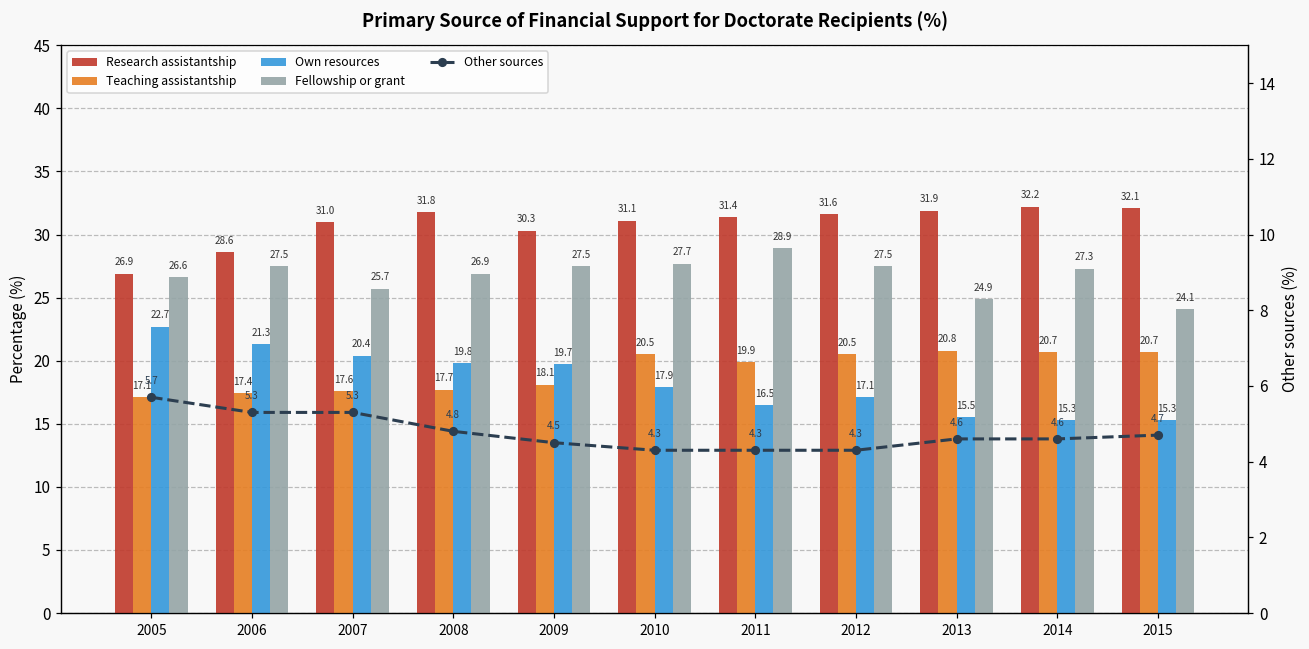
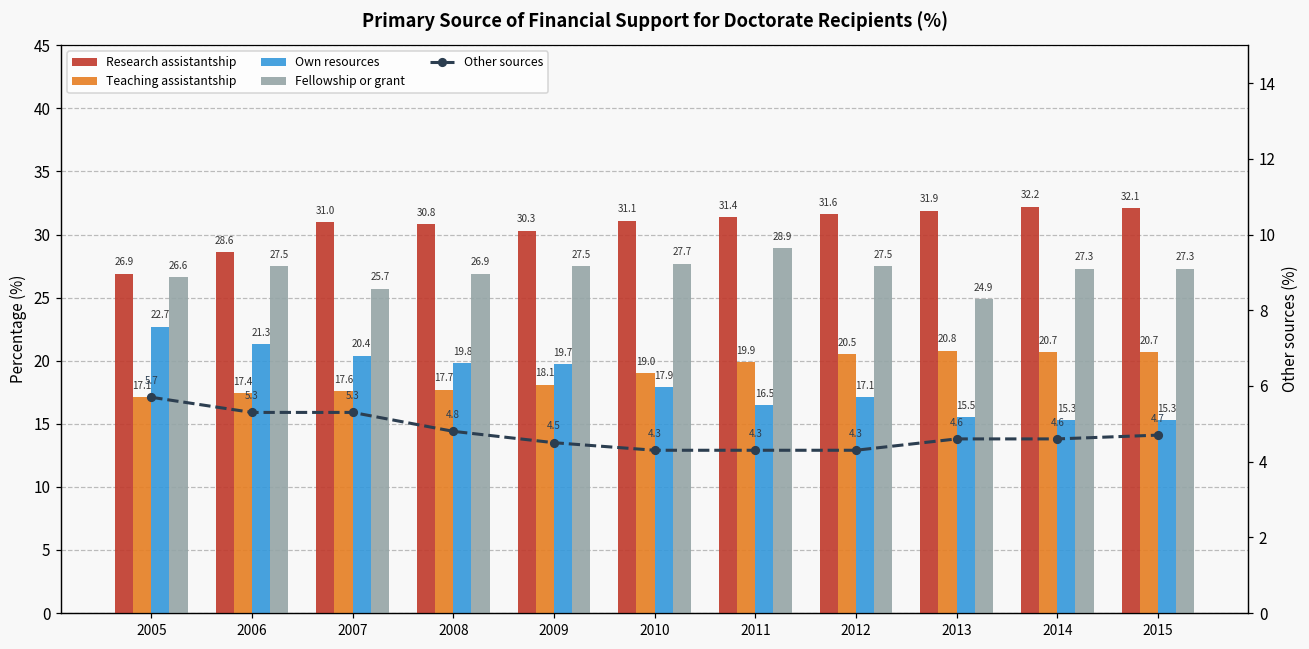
  {
    "Research assistantship": {
      "2005": 26.9,
      "2006": 28.6,
      "2007": 31.0,
-     "2008": 31.8,
+     "2008": 30.8,
      "2009": 30.3,
      "2010": 31.1,
      "2011": 31.4,
      "2012": 31.6,
      "2013": 31.9,
      "2014": 32.2,
      "2015": 32.1
    },
    "Teaching assistantship": {
      "2006": 17.4,
      "2007": 17.6,
      "2008": 17.7,
      "2009": 18.1,
-     "2010": 20.5,
+     "2010": 19.0,
      "2011": 19.9,
      "2012": 20.5,
      "2013": 20.8,
      "2014": 20.7,
      "2015": 20.7
    },
    "Own resources": {
      "2005": 22.7,
      "2006": 21.3,
      "2007": 20.4,
      "2008": 19.8,
      "2009": 19.7,
      "2010": 17.9,
      "2011": 16.5,
      "2012": 17.1,
      "2013": 15.5,
      "2014": 15.3,
      "2015": 15.3
    },
    "Fellowship or grant": {
      "2005": 26.6,
      "2006": 27.5,
      "2007": 25.7,
      "2008": 26.9,
      "2009": 27.5,
      "2010": 27.7,
      "2011": 28.9,
      "2012": 27.5,
      "2013": 24.9,
      "2014": 27.3,
-     "2015": 24.1
+     "2015": 27.3
    },
    "Other sources": {
      "2006": 5.3,
      "2007": 5.3,
      "2008": 4.8,
      "2009": 4.5,
      "2010": 4.3,
      "2011": 4.3,
      "2012": 4.3,
      "2013": 4.6,
      "2014": 4.6,
      "2015": 4.7
    }
  }
